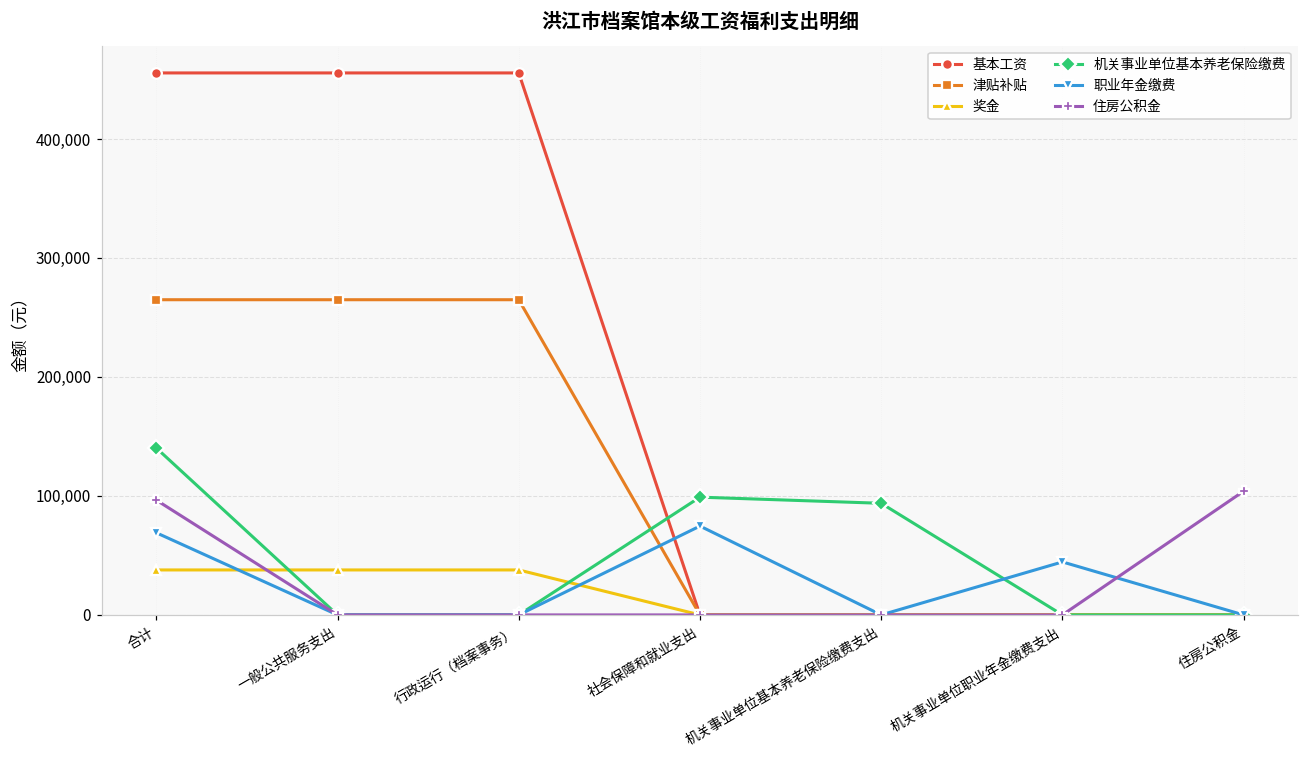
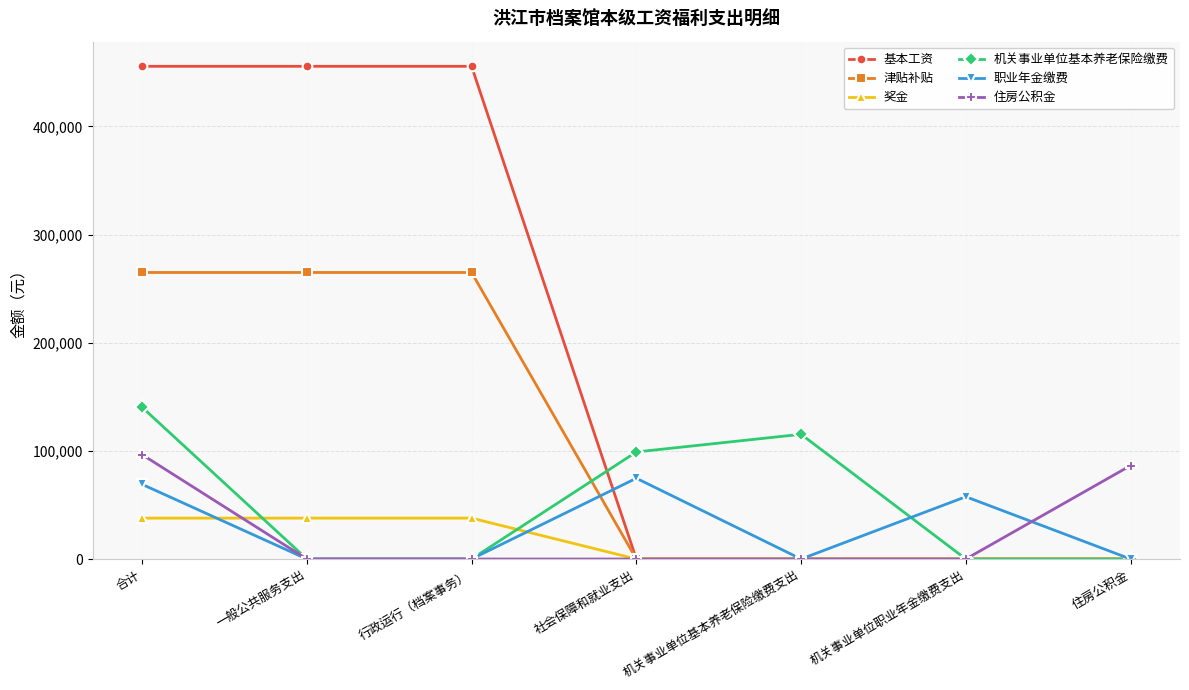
  {
    "奖金": {
      "合计": "38,000",
      "一般公共服务支出": "38,000",
      "行政运行（档案事务）": "38,000"
    },
    "机关事业单位基本养老保险缴费": {
      "合计": "140,000",
      "社会保障和就业支出": "99,000",
-     "机关事业单位基本养老保险缴费支出": "94,000"
+     "机关事业单位基本养老保险缴费支出": "115,000"
    },
    "职业年金缴费": {
      "合计": "69,000",
      "社会保障和就业支出": "75,000",
-     "机关事业单位职业年金缴费支出": "45,000"
+     "机关事业单位职业年金缴费支出": "58,000"
    },
    "住房公积金": {
      "合计": "97,000",
-     "住房公积金": "104,000"
+     "住房公积金": "86,000"
    }
  }
